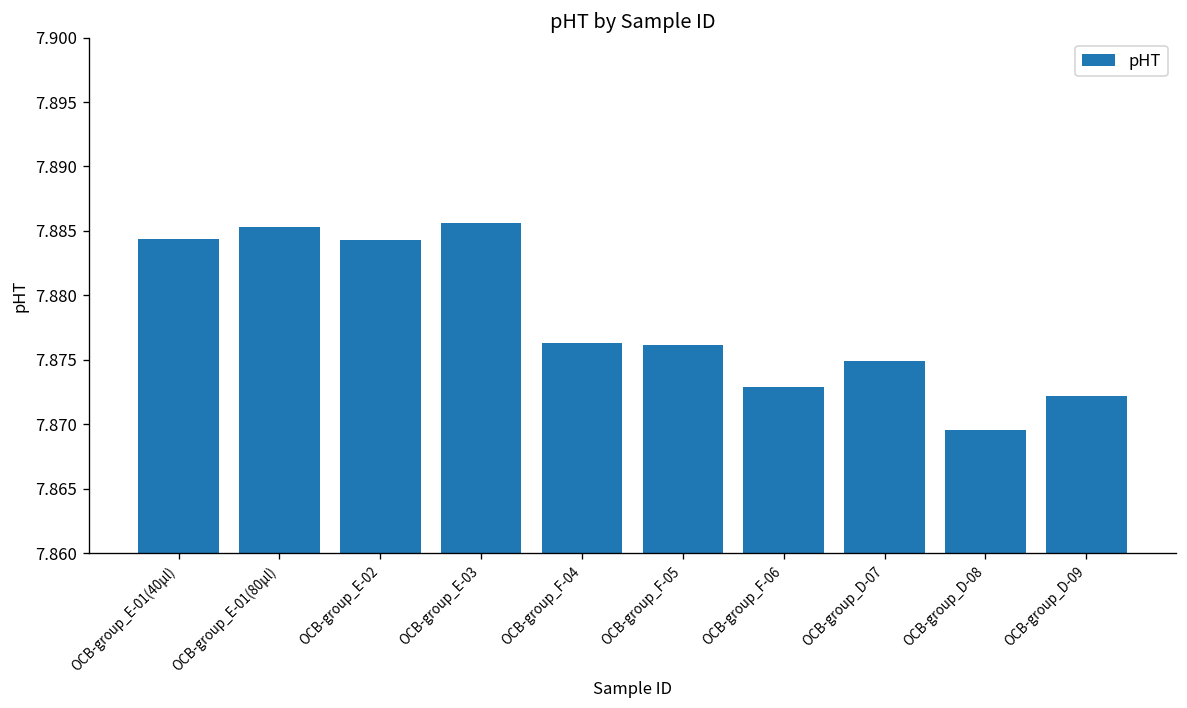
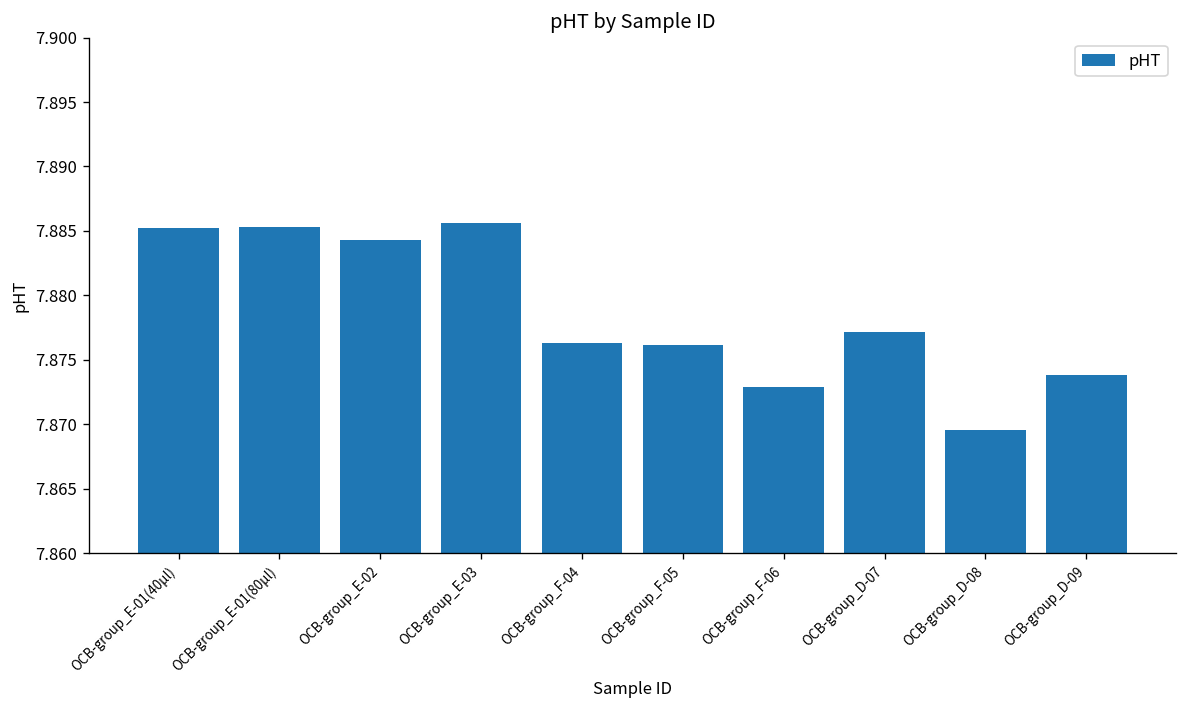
  {
-   "OCB-group_E-01(40µl)": 7.8844,
+   "OCB-group_E-01(40µl)": 7.8852,
    "OCB-group_E-01(80µl)": 7.8853,
    "OCB-group_E-02": 7.8843,
    "OCB-group_E-03": 7.8856,
    "OCB-group_F-04": 7.8763,
    "OCB-group_F-05": 7.8762,
    "OCB-group_F-06": 7.8729,
-   "OCB-group_D-07": 7.8749,
+   "OCB-group_D-07": 7.8772,
    "OCB-group_D-08": 7.8696,
-   "OCB-group_D-09": 7.8722
+   "OCB-group_D-09": 7.8738
  }
